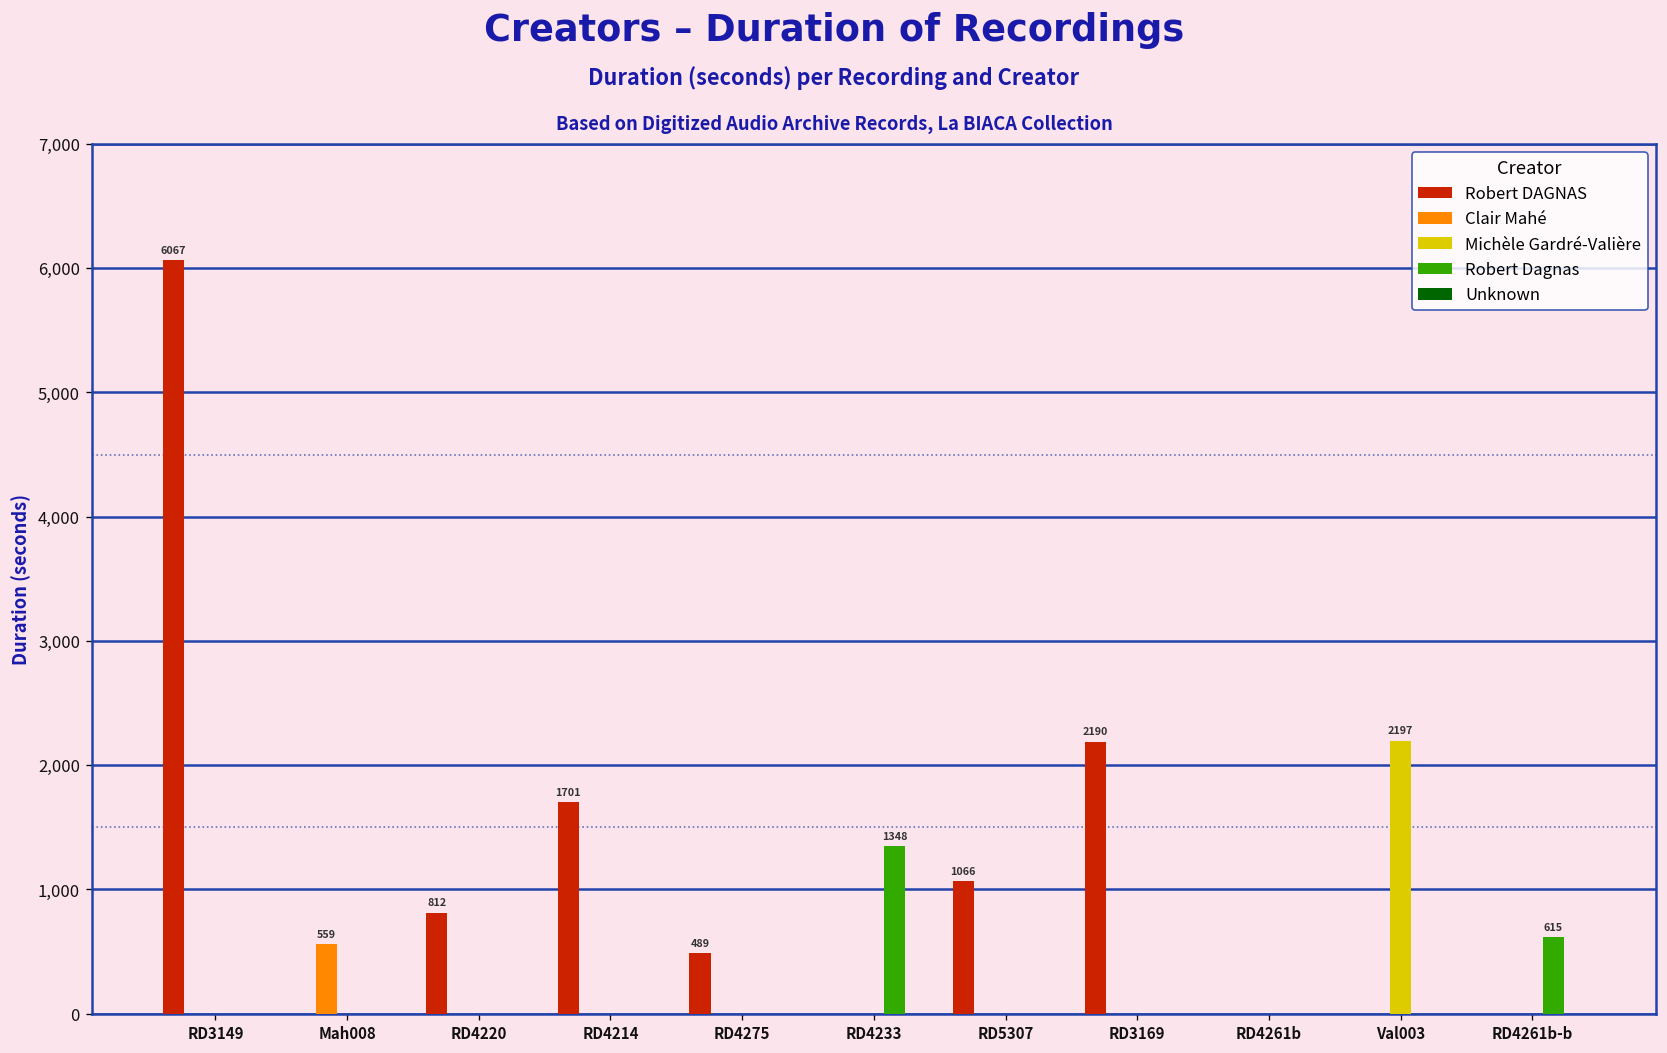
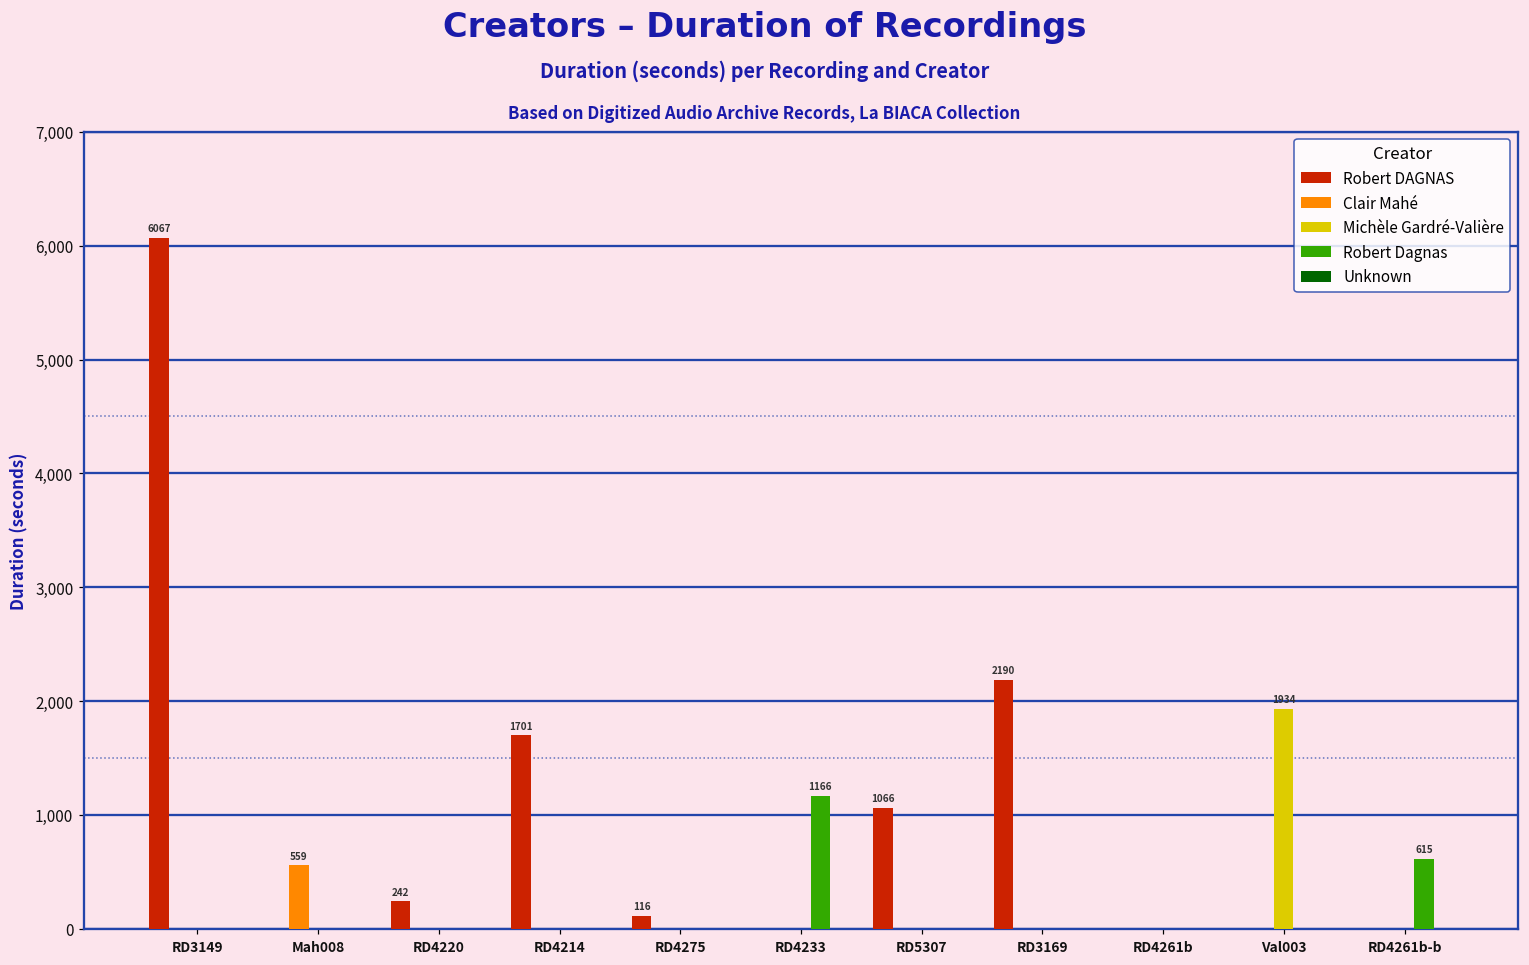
  {
    "Robert DAGNAS": {
      "RD3149": 6067,
-     "RD4220": 812,
+     "RD4220": 242,
      "RD4214": 1701,
-     "RD4275": 489,
+     "RD4275": 116,
      "RD5307": 1066,
      "RD3169": 2190
    },
    "Clair Mahé": {
      "Mah008": 559
    },
    "Michèle Gardré-Valière": {
-     "Val003": 2197
+     "Val003": 1934
    },
    "Robert Dagnas": {
-     "RD4233": 1348,
+     "RD4233": 1166,
      "RD4261b-b": 615
    },
    "Unknown": {
      "RD3149": 0,
      "Mah008": 0,
      "RD4220": 0,
      "RD4214": 0,
      "RD4275": 0,
      "RD4233": 0,
      "RD5307": 0,
      "RD3169": 0,
      "RD4261b": 0,
      "Val003": 0,
      "RD4261b-b": 0
    }
  }
